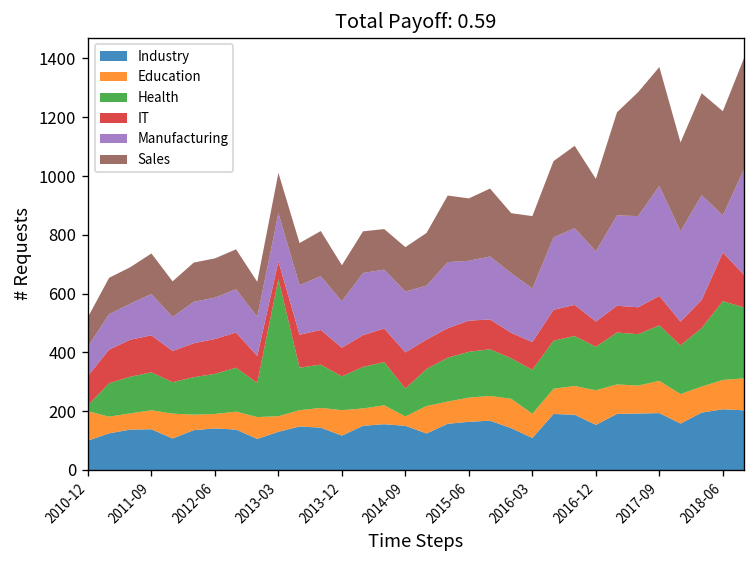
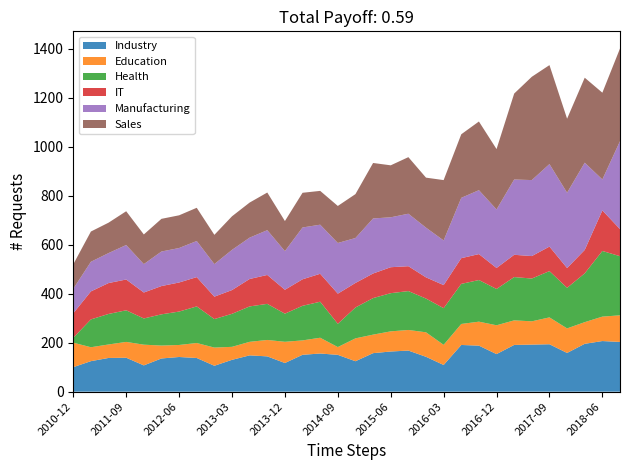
  {
    "Industry": {
      "2010-12": 100,
      "2011-09": 140,
      "2012-06": 140,
      "2013-03": 130,
      "2013-12": 120,
      "2014-09": 150,
      "2015-06": 160,
      "2016-03": 110,
      "2016-12": 150,
      "2017-09": 190,
      "2018-06": 210
    },
    "Education": {
      "2010-12": 100,
      "2011-09": 60,
      "2012-06": 50,
      "2013-03": 50,
      "2013-12": 90,
      "2014-09": 30,
      "2015-06": 80,
      "2016-03": 80,
      "2016-12": 120,
      "2017-09": 110,
      "2018-06": 100
    },
    "Health": {
      "2010-12": 20,
      "2011-09": 130,
      "2012-06": 140,
-     "2013-03": 470,
+     "2013-03": 130,
      "2013-12": 110,
      "2014-09": 90,
      "2015-06": 160,
      "2016-03": 150,
      "2016-12": 150,
      "2017-09": 190,
      "2018-06": 270
    },
    "IT": {
      "2010-12": 100,
      "2011-09": 130,
      "2012-06": 120,
-     "2013-03": 60,
+     "2013-03": 100,
      "2013-12": 100,
      "2014-09": 120,
      "2015-06": 110,
      "2016-03": 90,
      "2016-12": 90,
      "2017-09": 100,
      "2018-06": 170
    },
    "Manufacturing": {
      "2010-12": 100,
      "2011-09": 140,
      "2012-06": 140,
      "2013-03": 160,
      "2013-12": 160,
      "2014-09": 210,
      "2015-06": 200,
      "2016-03": 180,
      "2016-12": 240,
-     "2017-09": 370,
+     "2017-09": 340,
      "2018-06": 130
    },
    "Sales": {
      "2010-12": 100,
      "2011-09": 140,
      "2012-06": 130,
      "2013-03": 140,
      "2013-12": 120,
      "2014-09": 150,
      "2015-06": 210,
      "2016-03": 250,
      "2016-12": 250,
      "2017-09": 400,
      "2018-06": 350
    }
  }
